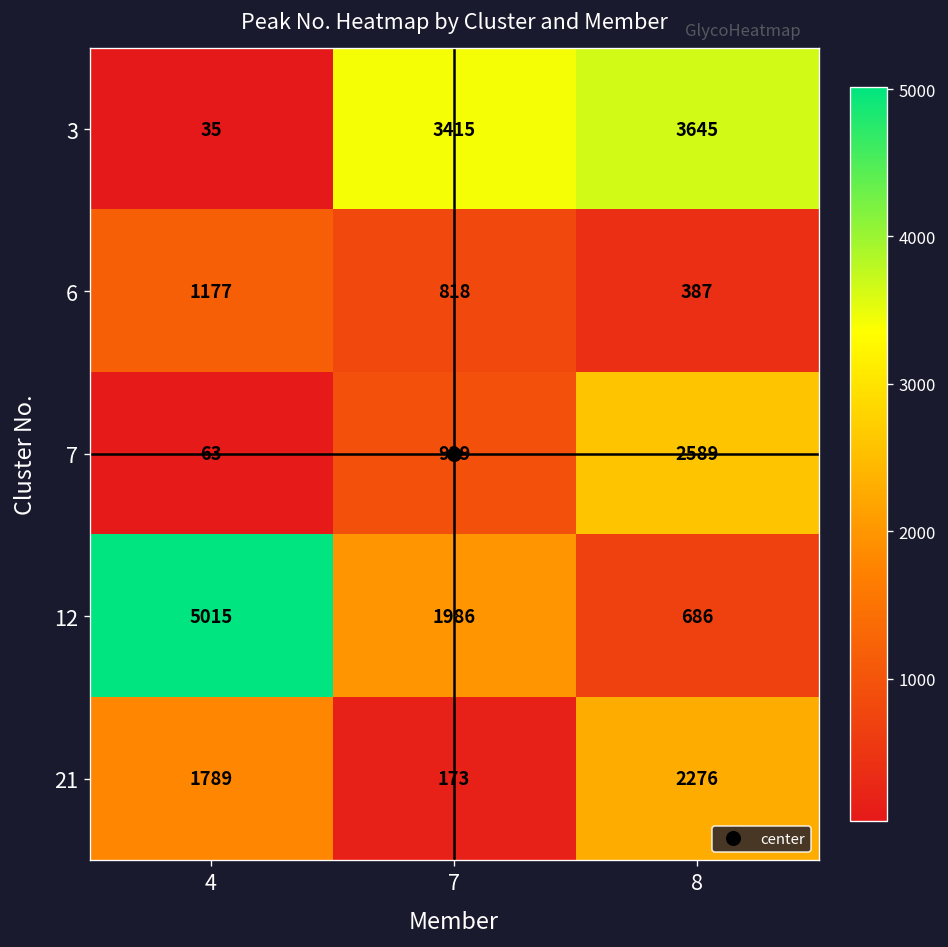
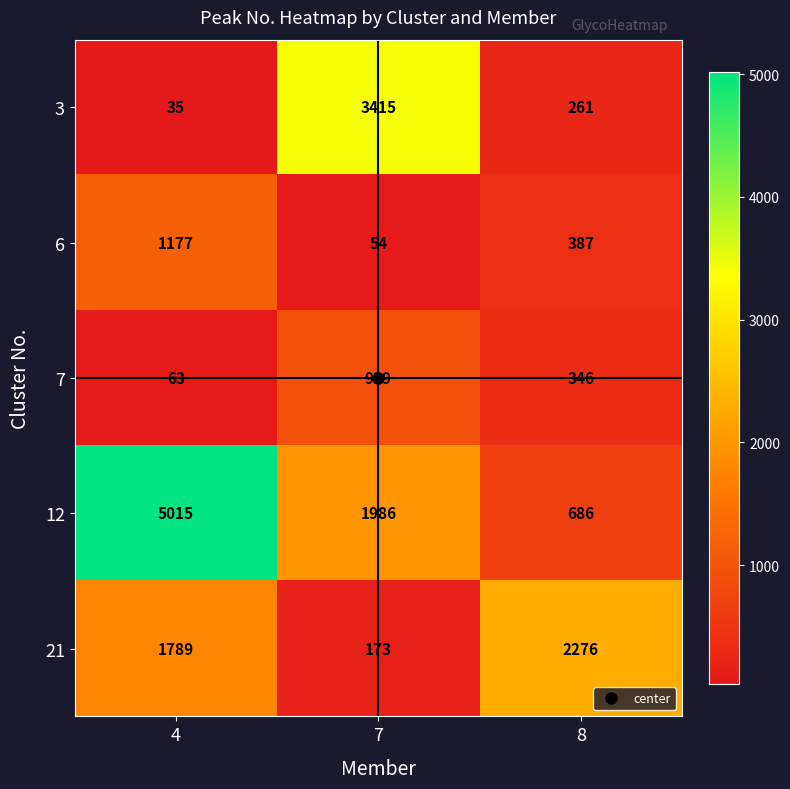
  {
    "3": {
      "4": 35,
      "7": 3415,
-     "8": 3645
+     "8": 261
    },
    "6": {
      "4": 1177,
-     "7": 818,
+     "7": 54,
      "8": 387
    },
    "7": {
      "4": 63,
-     "8": 2589
+     "8": 346
    },
    "12": {
      "4": 5015,
      "7": 1986,
      "8": 686
    },
    "21": {
      "4": 1789,
      "7": 173,
      "8": 2276
    }
  }
